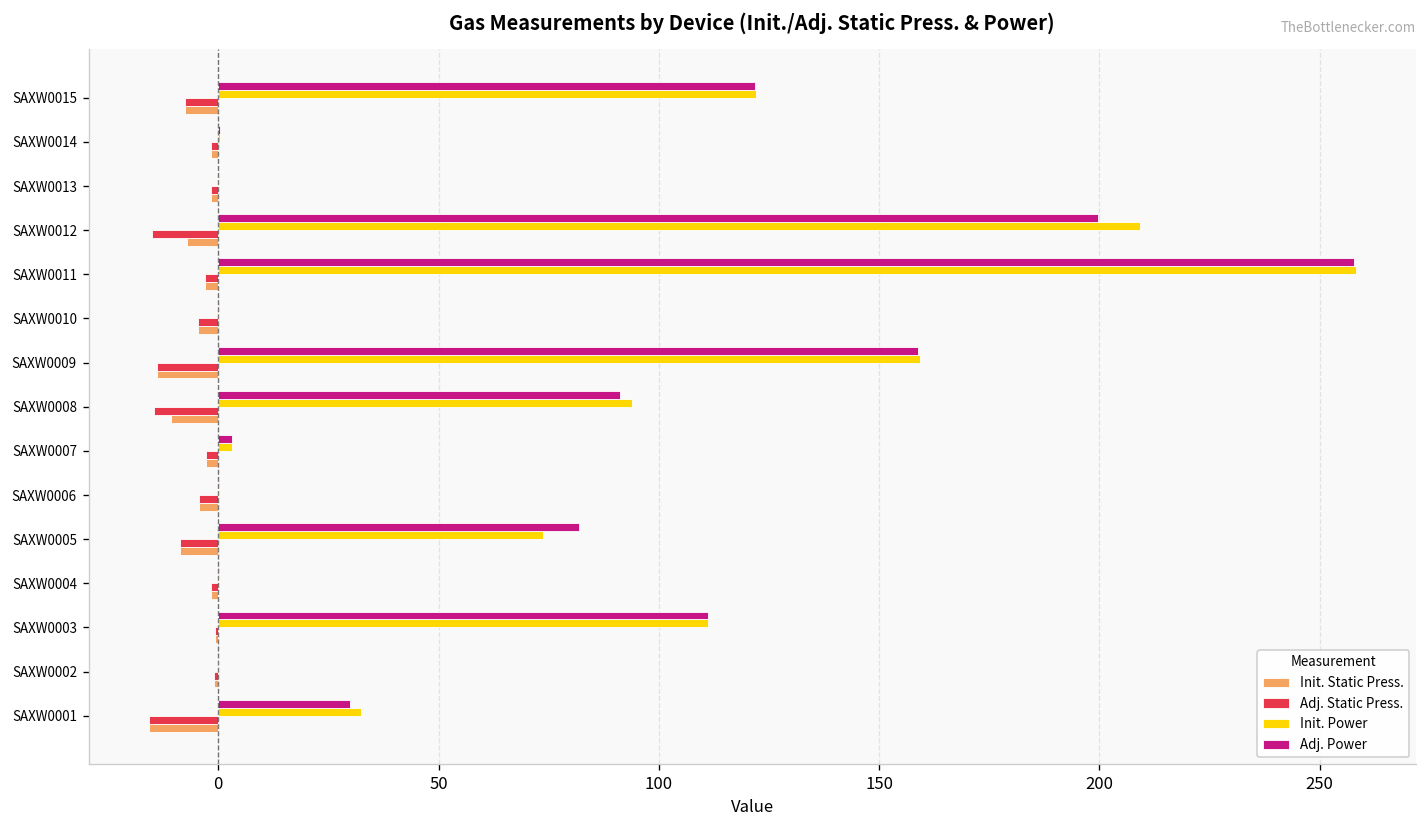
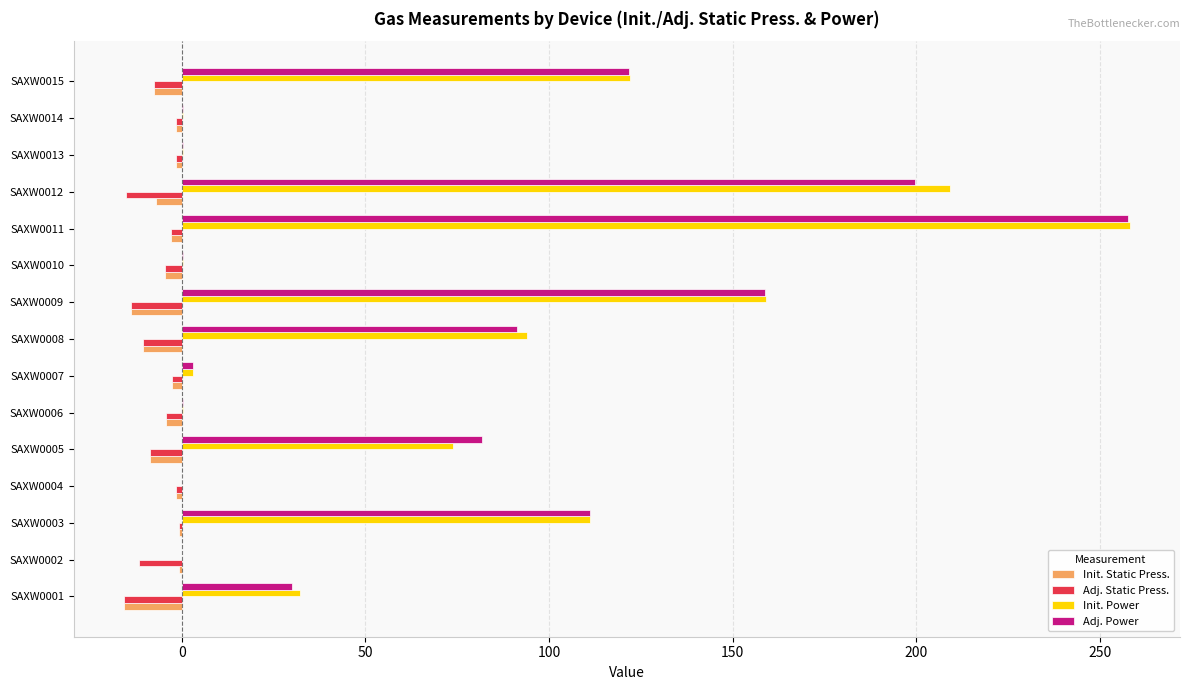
  {
    "Init. Static Press.": {
      "SAXW0015": -8,
      "SAXW0014": -2,
      "SAXW0013": -2,
      "SAXW0012": -7,
      "SAXW0011": -3,
      "SAXW0010": -5,
      "SAXW0009": -14,
      "SAXW0008": -11,
      "SAXW0007": -3,
      "SAXW0006": -4,
      "SAXW0005": -9,
      "SAXW0004": -2,
      "SAXW0003": -1,
      "SAXW0002": -1,
      "SAXW0001": -16
    },
    "Adj. Static Press.": {
      "SAXW0015": -8,
      "SAXW0014": -2,
      "SAXW0013": -2,
      "SAXW0012": -15,
      "SAXW0011": -3,
      "SAXW0010": -5,
      "SAXW0009": -14,
-     "SAXW0008": -15,
+     "SAXW0008": -11,
      "SAXW0007": -3,
      "SAXW0006": -4,
      "SAXW0005": -9,
      "SAXW0004": -2,
      "SAXW0003": -1,
-     "SAXW0002": -1,
+     "SAXW0002": -12,
      "SAXW0001": -16
    },
    "Init. Power": {
      "SAXW0015": 122,
      "SAXW0012": 209,
      "SAXW0011": 258,
      "SAXW0009": 159,
      "SAXW0008": 94,
      "SAXW0007": 3,
      "SAXW0005": 74,
      "SAXW0003": 111,
      "SAXW0002": 0,
      "SAXW0001": 32
    },
    "Adj. Power": {
      "SAXW0015": 122,
      "SAXW0012": 200,
      "SAXW0011": 258,
      "SAXW0009": 159,
      "SAXW0008": 91,
      "SAXW0007": 3,
      "SAXW0005": 82,
      "SAXW0003": 111,
      "SAXW0002": 0,
      "SAXW0001": 30
    }
  }
